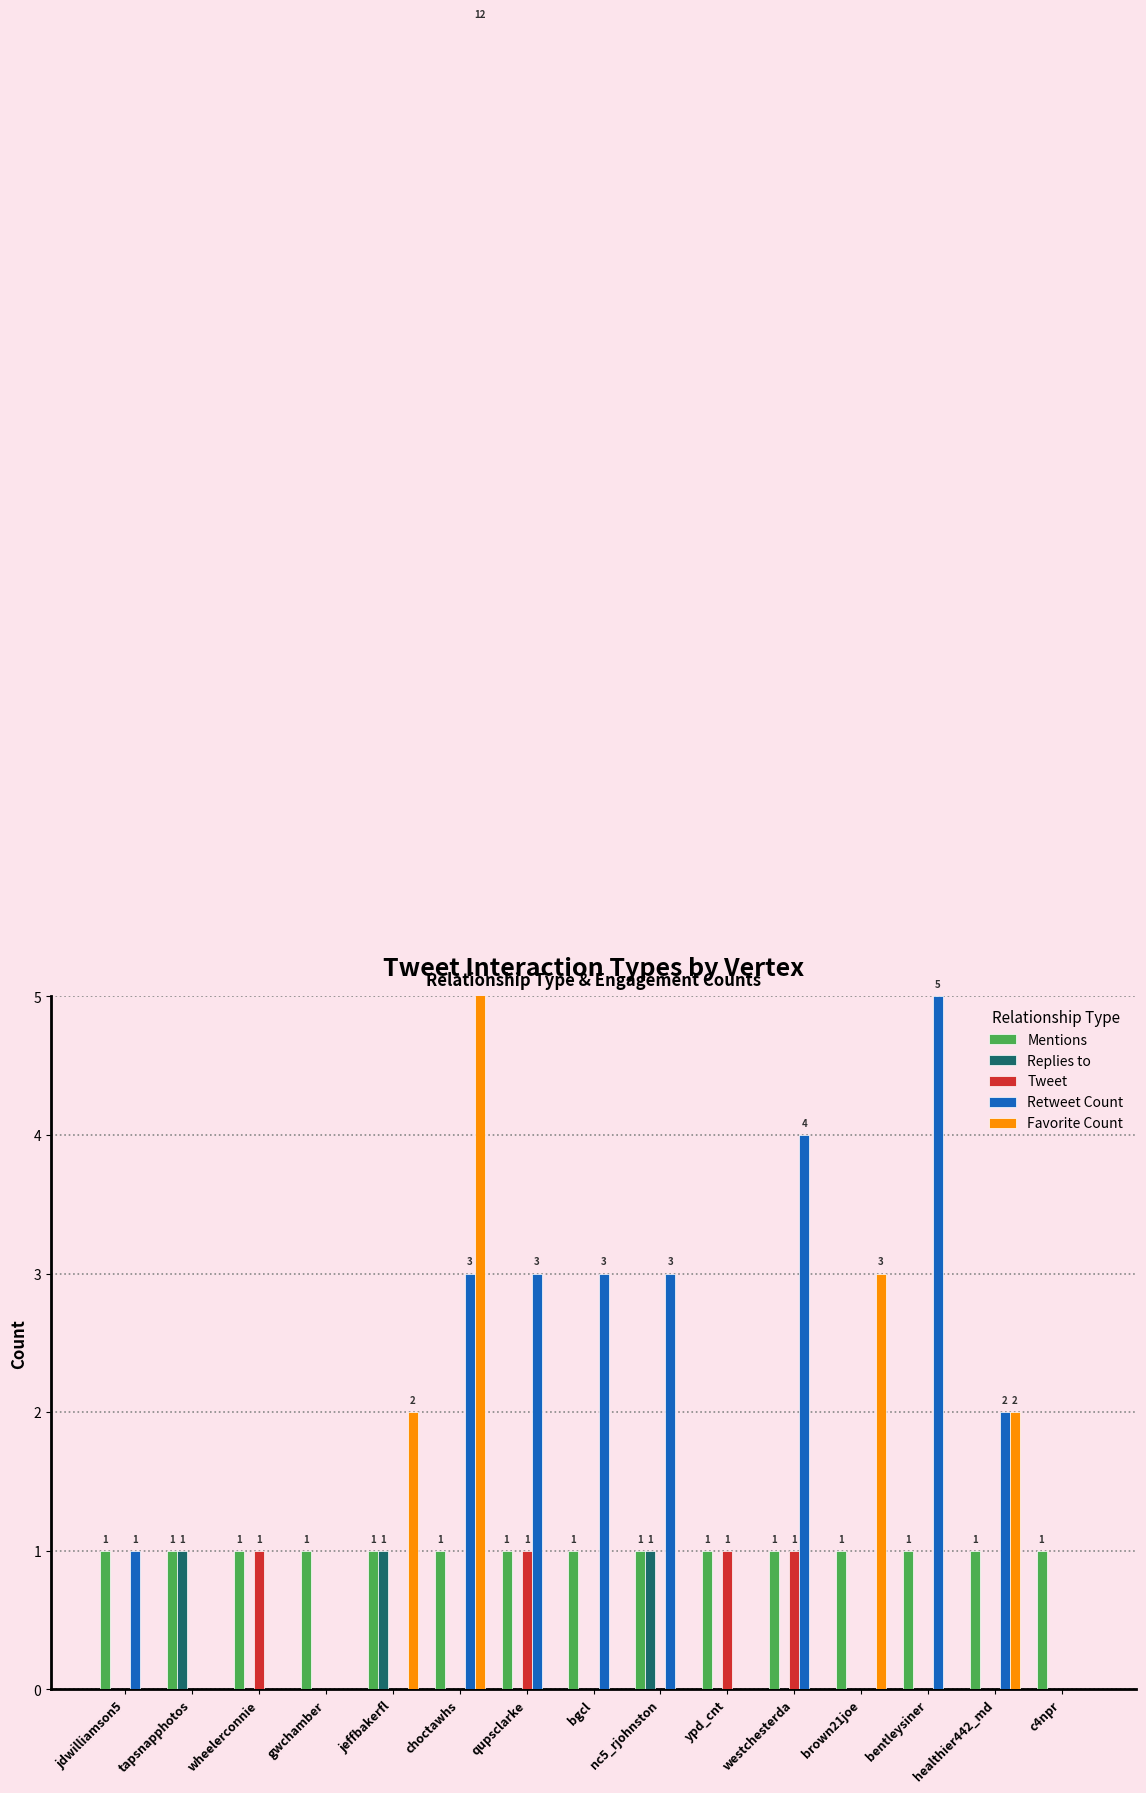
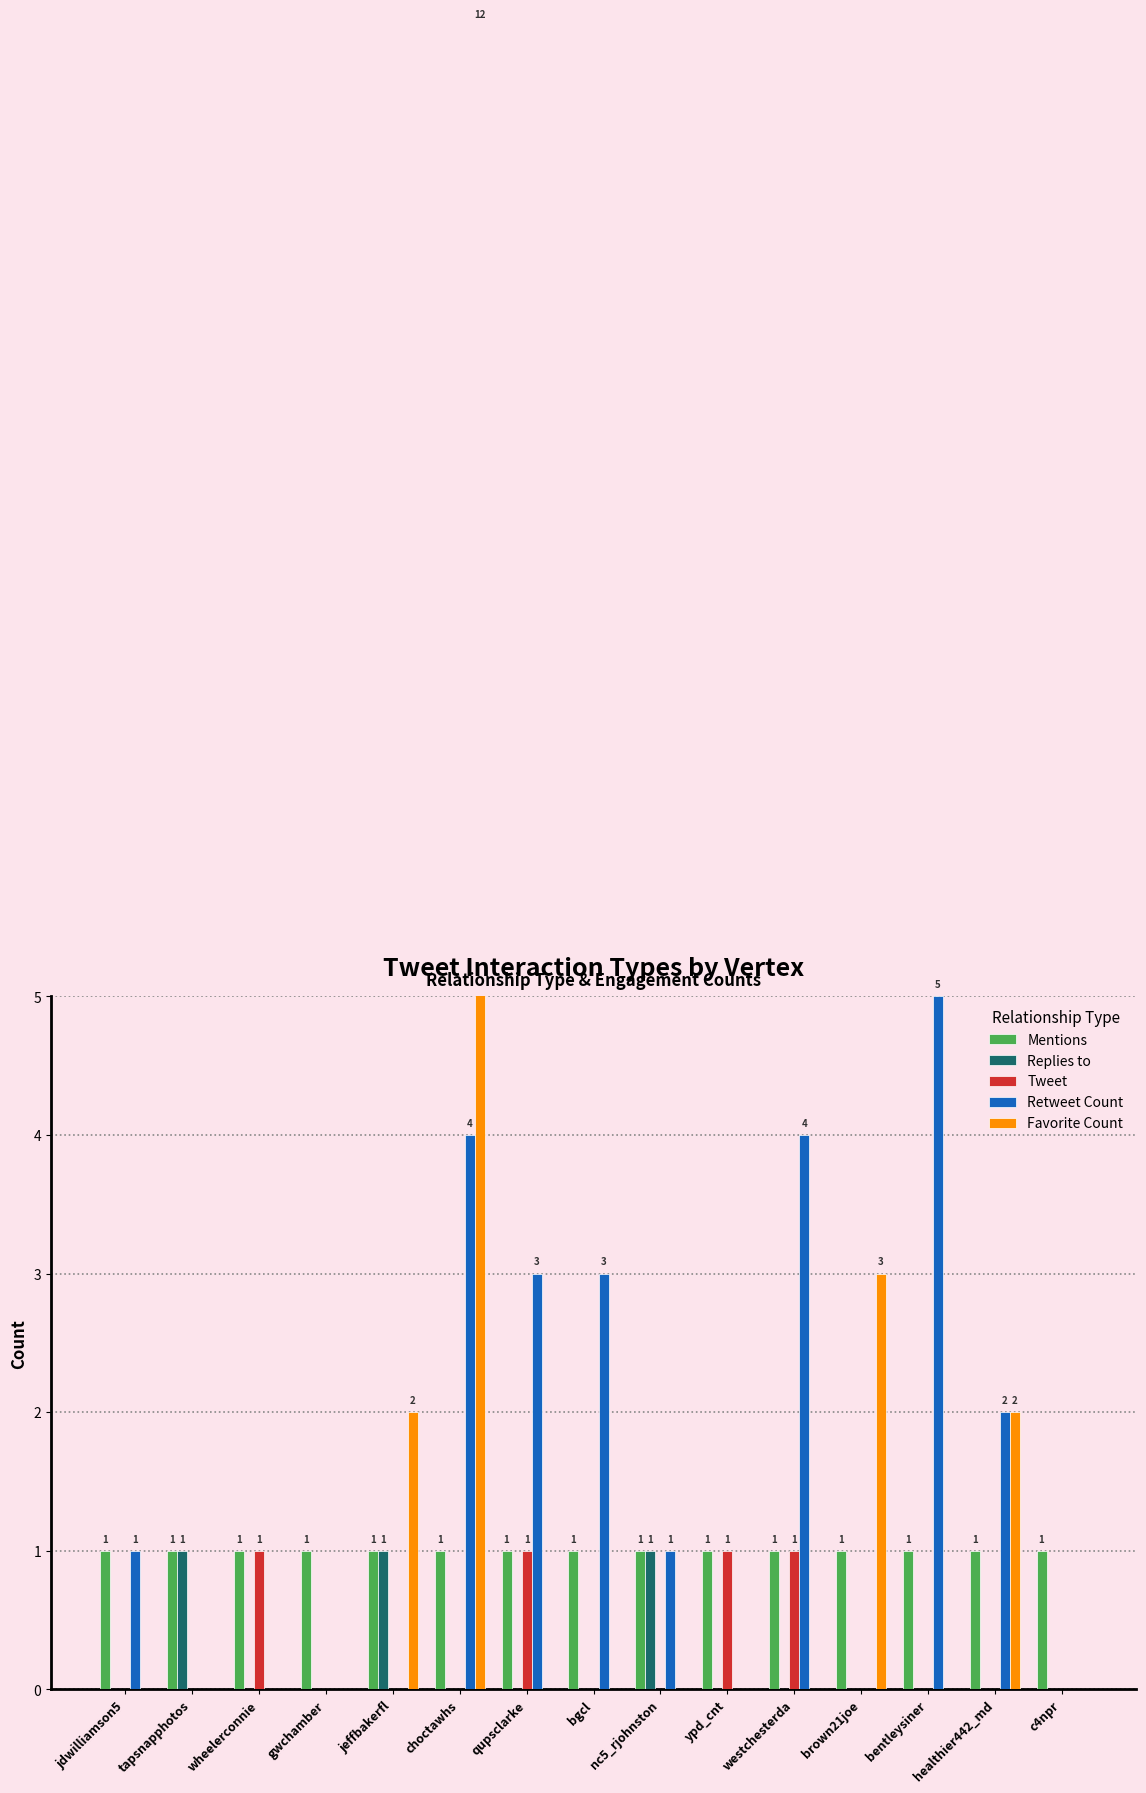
  {
    "Mentions": {
      "jdwilliamson5": 1,
      "tapsnapphotos": 1,
      "wheelerconnie": 1,
      "gwchamber": 1,
      "jeffbakerfl": 1,
      "choctawhs": 1,
      "qupsclarke": 1,
      "bgcl": 1,
      "nc5_rjohnston": 1,
      "ypd_cnt": 1,
      "westchesterda": 1,
      "brown21joe": 1,
      "bentleysiner": 1,
      "healthier442_md": 1,
      "c4npr": 1
    },
    "Replies to": {
      "tapsnapphotos": 1,
      "jeffbakerfl": 1,
      "nc5_rjohnston": 1
    },
    "Tweet": {
      "wheelerconnie": 1,
      "qupsclarke": 1,
      "ypd_cnt": 1,
      "westchesterda": 1
    },
    "Retweet Count": {
      "jdwilliamson5": 1,
-     "choctawhs": 3,
+     "choctawhs": 4,
      "qupsclarke": 3,
      "bgcl": 3,
-     "nc5_rjohnston": 3,
+     "nc5_rjohnston": 1,
      "westchesterda": 4,
      "bentleysiner": 5,
      "healthier442_md": 2
    },
    "Favorite Count": {
      "jeffbakerfl": 2,
      "brown21joe": 3,
      "healthier442_md": 2
    }
  }
